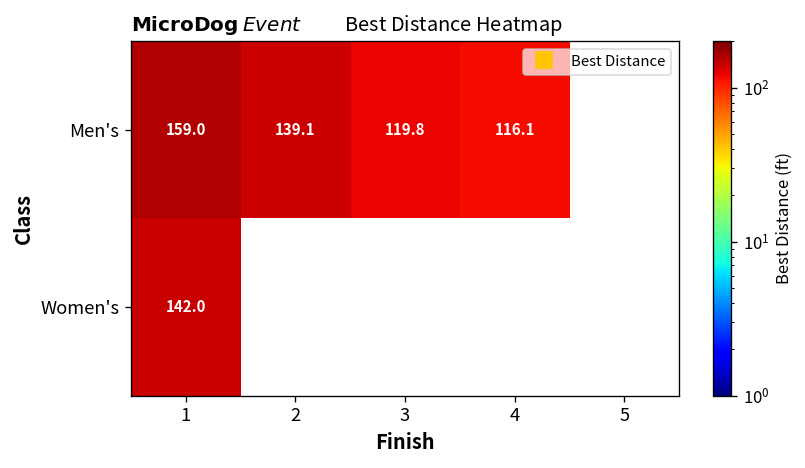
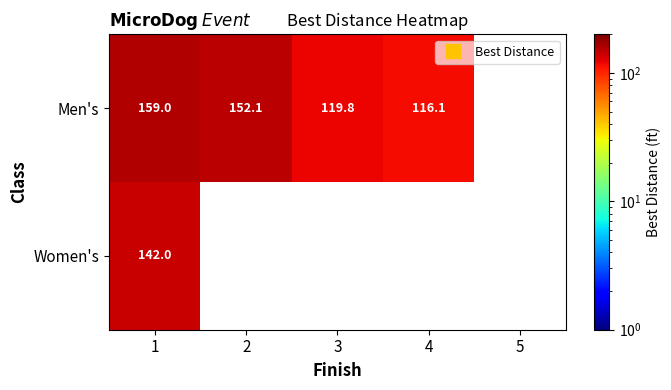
  {
    "Men's": {
      "1": 159.0,
-     "2": 139.1,
+     "2": 152.1,
      "3": 119.8,
      "4": 116.1
    },
    "Women's": {
      "1": 142.0
    }
  }
